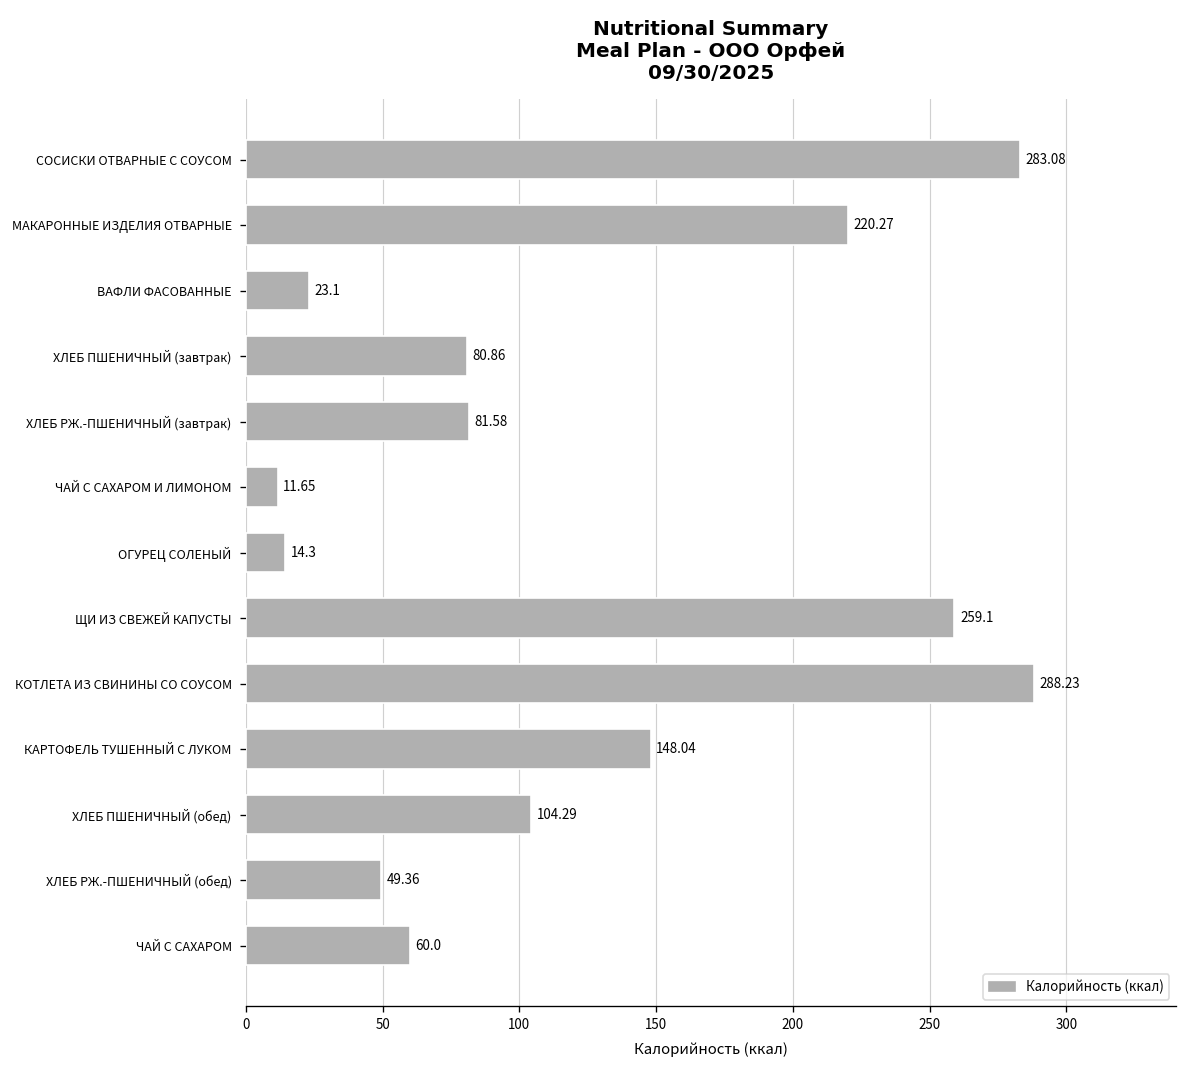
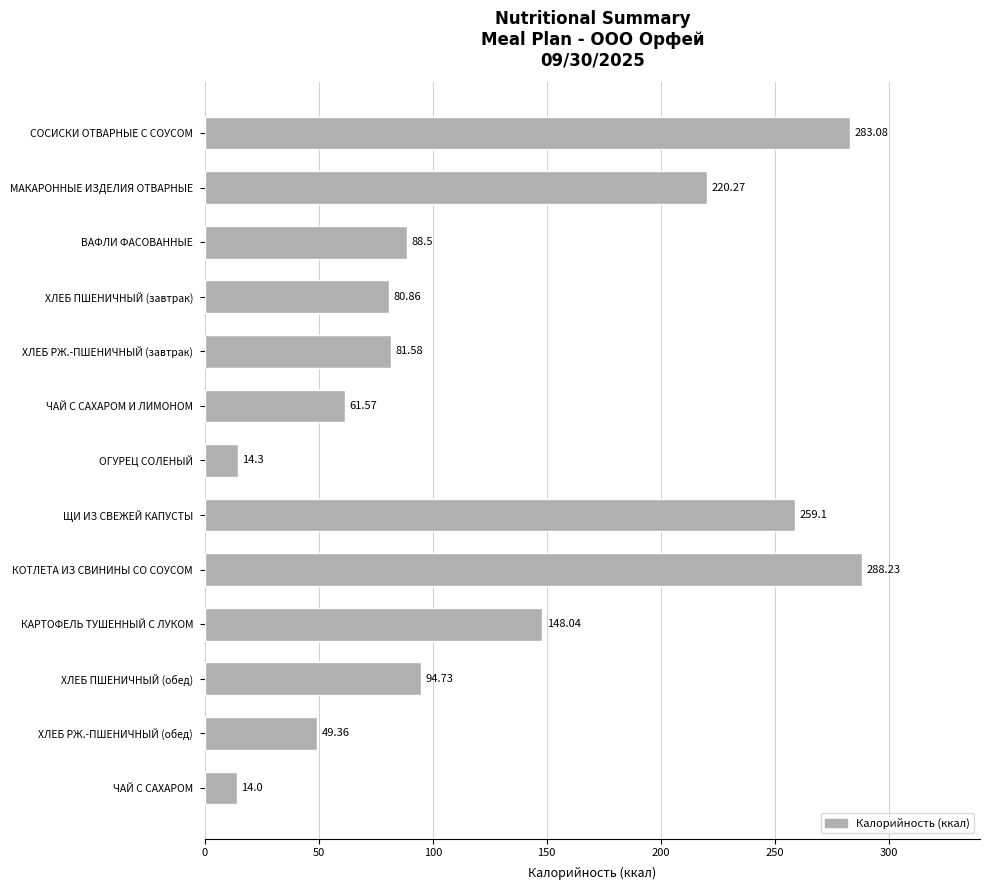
  {
    "СОСИСКИ ОТВАРНЫЕ С СОУСОМ": 283.08,
    "МАКАРОННЫЕ ИЗДЕЛИЯ ОТВАРНЫЕ": 220.27,
-   "ВАФЛИ ФАСОВАННЫЕ": 23.1,
+   "ВАФЛИ ФАСОВАННЫЕ": 88.5,
    "ХЛЕБ ПШЕНИЧНЫЙ (завтрак)": 80.86,
    "ХЛЕБ РЖ.-ПШЕНИЧНЫЙ (завтрак)": 81.58,
-   "ЧАЙ С САХАРОМ И ЛИМОНОМ": 11.65,
+   "ЧАЙ С САХАРОМ И ЛИМОНОМ": 61.57,
    "ОГУРЕЦ СОЛЕНЫЙ": 14.3,
    "ЩИ ИЗ СВЕЖЕЙ КАПУСТЫ": 259.1,
    "КОТЛЕТА ИЗ СВИНИНЫ СО СОУСОМ": 288.23,
    "КАРТОФЕЛЬ ТУШЕННЫЙ С ЛУКОМ": 148.04,
-   "ХЛЕБ ПШЕНИЧНЫЙ (обед)": 104.29,
+   "ХЛЕБ ПШЕНИЧНЫЙ (обед)": 94.73,
    "ХЛЕБ РЖ.-ПШЕНИЧНЫЙ (обед)": 49.36,
-   "ЧАЙ С САХАРОМ": 60.0
+   "ЧАЙ С САХАРОМ": 14.0
  }
